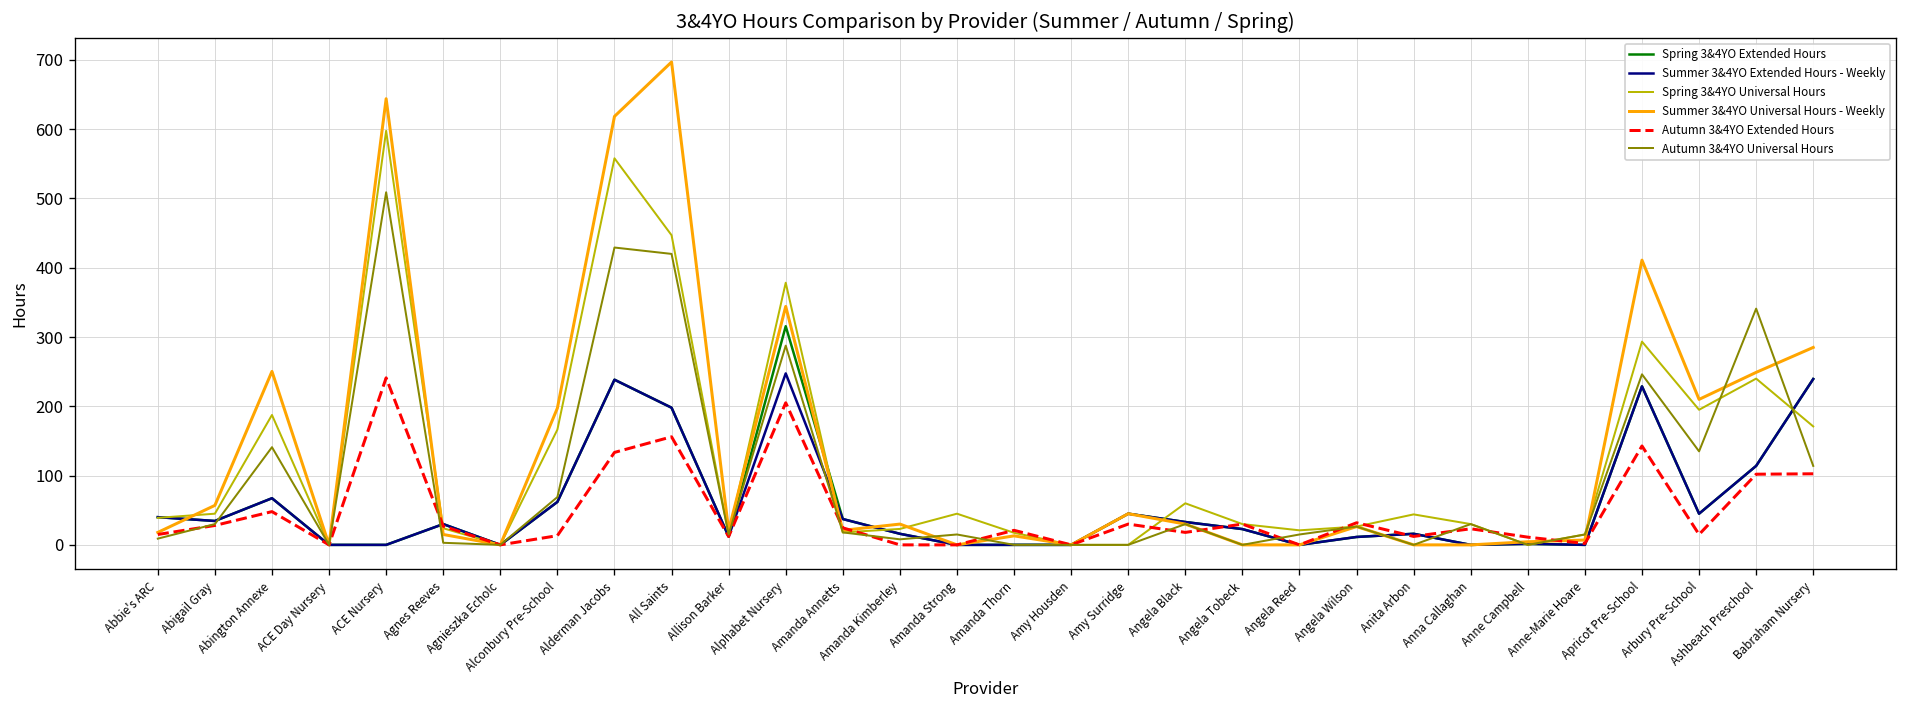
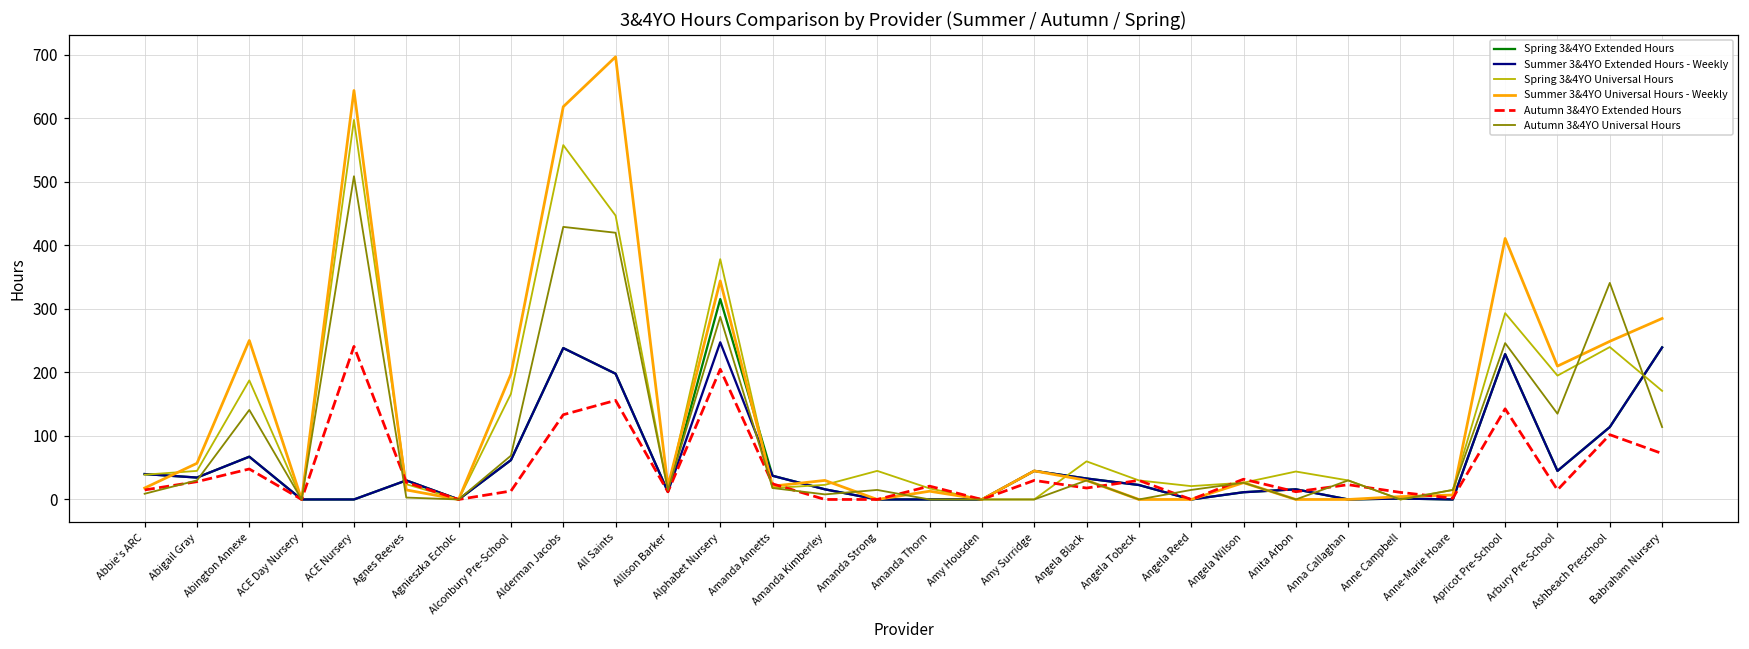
  {
    "Spring 3&4YO Extended Hours": {
      "Alphabet Nursery": 320
    },
    "Summer 3&4YO Extended Hours - Weekly": {
      "Alphabet Nursery": 250
    },
    "Spring 3&4YO Universal Hours": {
      "Abigail Gray": 50,
      "Abington Annexe": 190,
      "ACE Nursery": 600,
      "Alconbury Pre-School": 170,
      "Alderman Jacobs": 560,
      "All Saints": 450,
      "Alphabet Nursery": 380,
      "Amanda Kimberley": 20,
      "Amanda Strong": 50,
      "Angela Black": 60,
      "Angela Reed": 20,
      "Anita Arbon": 40,
      "Apricot Pre-School": 290,
      "Arbury Pre-School": 200,
      "Ashbeach Preschool": 240,
      "Babraham Nursery": 170
    },
    "Summer 3&4YO Universal Hours - Weekly": {
      "Abigail Gray": 60,
      "Abington Annexe": 250,
      "ACE Nursery": 640,
      "Agnes Reeves": 20,
      "Alconbury Pre-School": 200,
      "Alderman Jacobs": 620,
      "All Saints": 700,
      "Allison Barker": 20,
      "Alphabet Nursery": 340,
      "Amanda Kimberley": 30,
      "Amanda Thorn": 10,
      "Anne-Marie Hoare": 10,
      "Apricot Pre-School": 410,
      "Arbury Pre-School": 210,
      "Ashbeach Preschool": 250,
      "Babraham Nursery": 290
    },
    "Autumn 3&4YO Extended Hours": {
      "Abington Annexe": 50,
      "ACE Nursery": 240,
      "Alconbury Pre-School": 10,
      "Alderman Jacobs": 130,
      "All Saints": 160,
      "Alphabet Nursery": 210,
      "Amanda Kimberley": 0,
      "Amy Surridge": 30,
      "Angela Black": 20,
      "Angela Wilson": 30,
      "Anna Callaghan": 20,
      "Anne Campbell": 10,
      "Apricot Pre-School": 140,
      "Arbury Pre-School": 20,
      "Ashbeach Preschool": 100,
-     "Babraham Nursery": 100
+     "Babraham Nursery": 70
    },
    "Autumn 3&4YO Universal Hours": {
      "Abbie's ARC": 10,
      "Abington Annexe": 140,
      "ACE Nursery": 510,
      "Agnes Reeves": 0,
      "Alconbury Pre-School": 70,
      "Alderman Jacobs": 430,
      "All Saints": 420,
      "Alphabet Nursery": 290,
      "Amanda Kimberley": 10,
      "Amanda Strong": 20,
      "Angela Reed": 20,
      "Apricot Pre-School": 250,
      "Arbury Pre-School": 140,
      "Ashbeach Preschool": 340,
      "Babraham Nursery": 110
    }
  }
